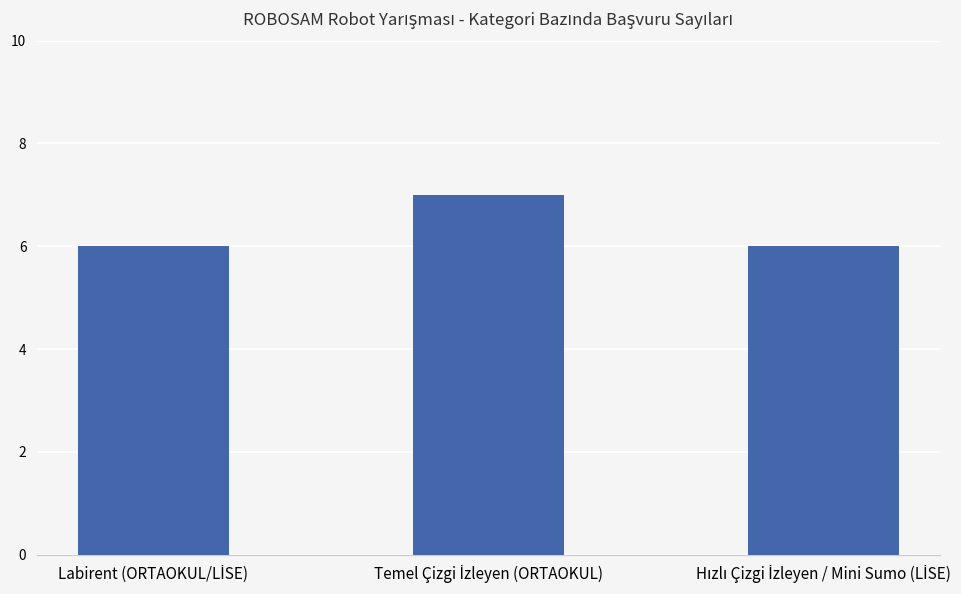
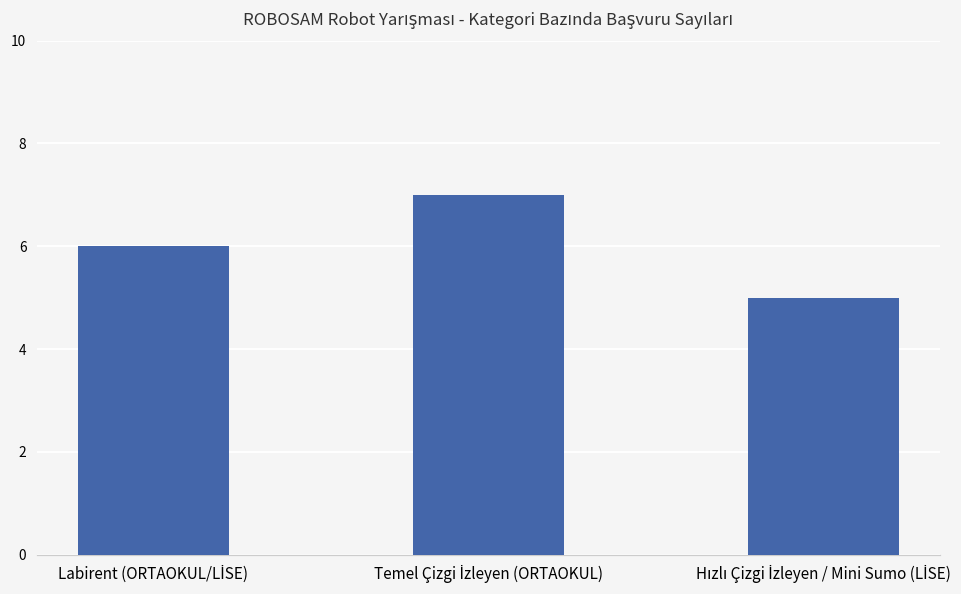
  {
    "Labirent (ORTAOKUL/LİSE)": 6,
    "Temel Çizgi İzleyen (ORTAOKUL)": 7,
-   "Hızlı Çizgi İzleyen / Mini Sumo (LİSE)": 6
+   "Hızlı Çizgi İzleyen / Mini Sumo (LİSE)": 5
  }
